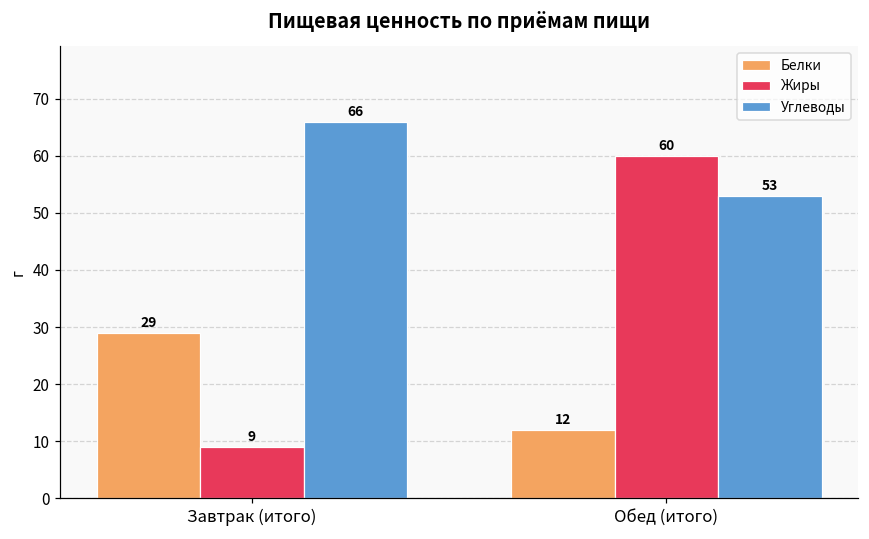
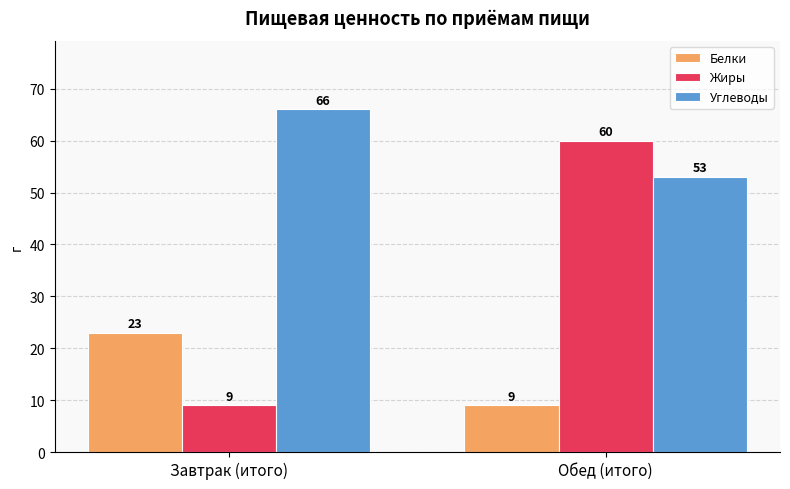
  {
    "Белки": {
-     "Завтрак (итого)": 29,
-     "Обед (итого)": 12
+     "Завтрак (итого)": 23,
+     "Обед (итого)": 9
    },
    "Жиры": {
      "Завтрак (итого)": 9,
      "Обед (итого)": 60
    },
    "Углеводы": {
      "Завтрак (итого)": 66,
      "Обед (итого)": 53
    }
  }
